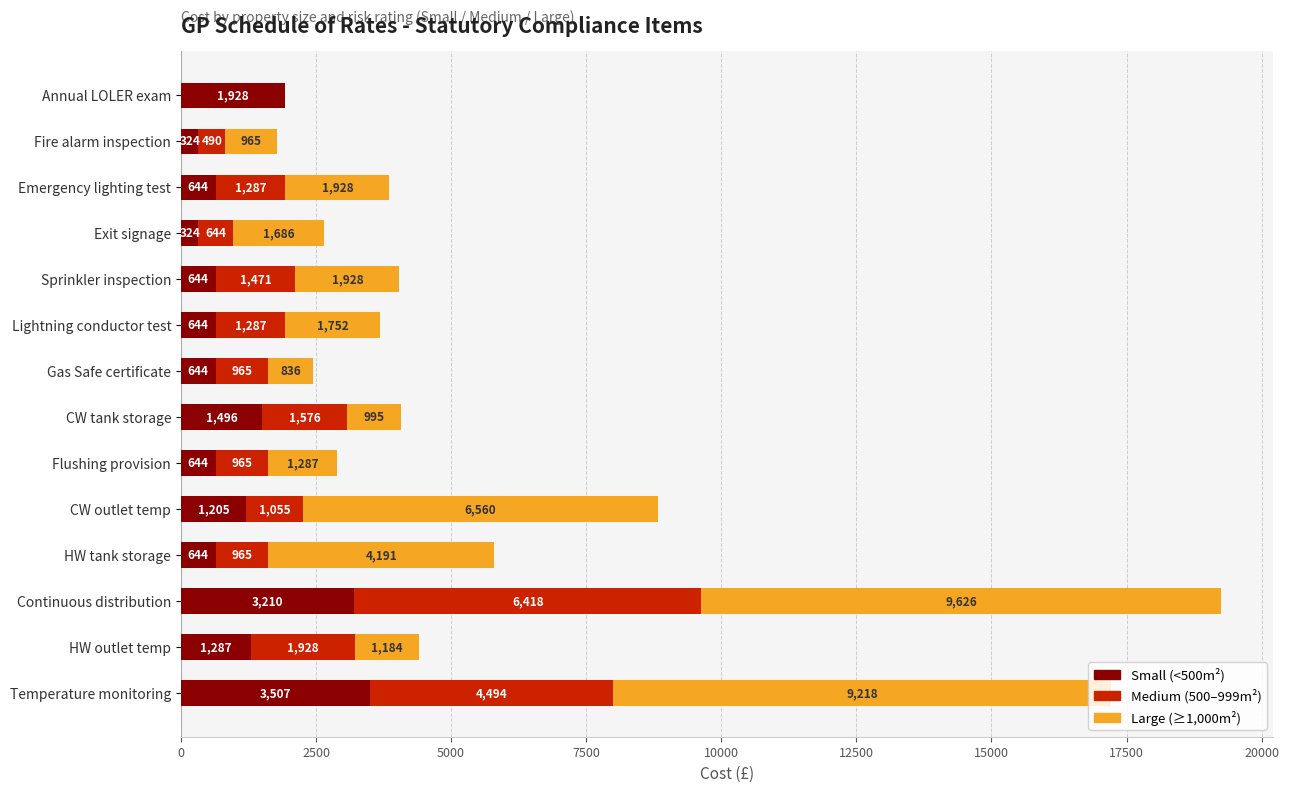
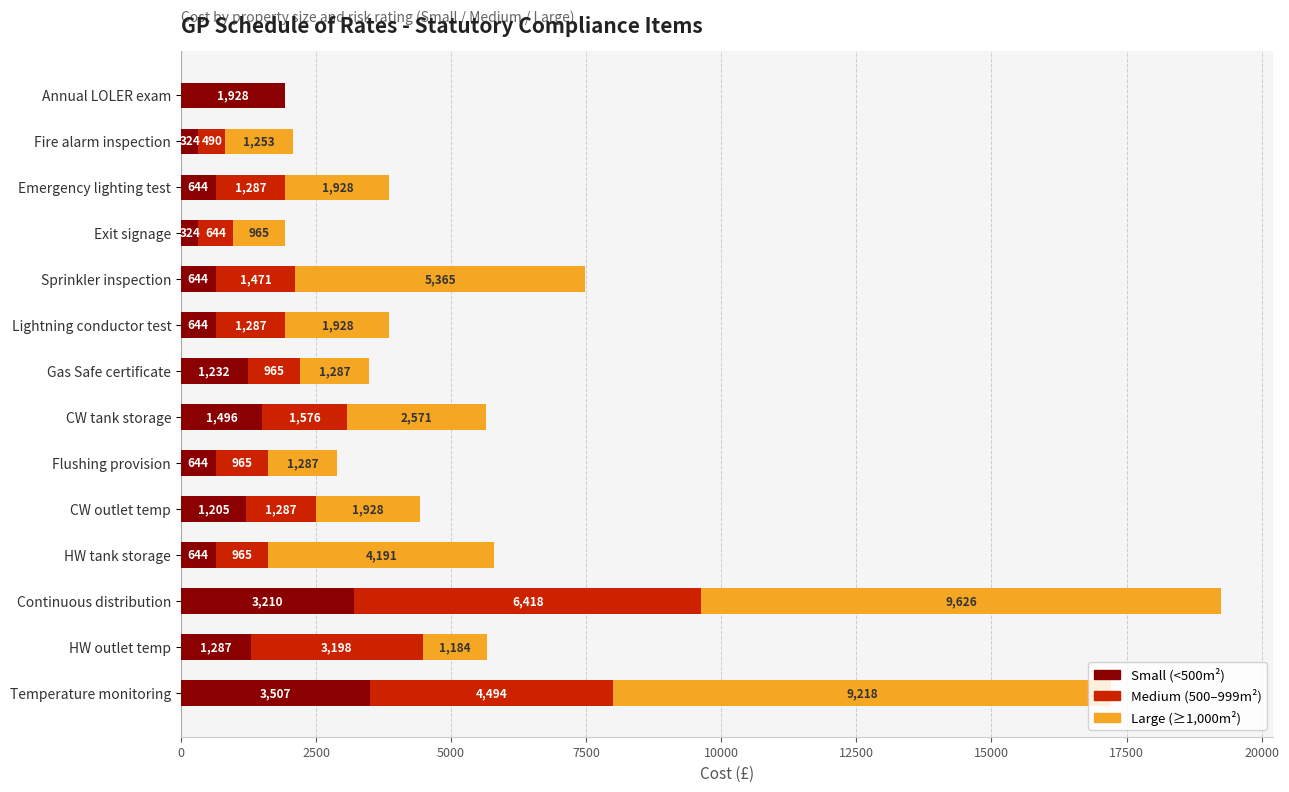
  {
    "Small (<500m²)": {
      "Annual LOLER exam": "1,928",
      "Fire alarm inspection": "324",
      "Emergency lighting test": "644",
      "Exit signage": "324",
      "Sprinkler inspection": "644",
      "Lightning conductor test": "644",
-     "Gas Safe certificate": "644",
+     "Gas Safe certificate": "1,232",
      "CW tank storage": "1,496",
      "Flushing provision": "644",
      "CW outlet temp": "1,205",
      "HW tank storage": "644",
      "Continuous distribution": "3,210",
      "HW outlet temp": "1,287",
      "Temperature monitoring": "3,507"
    },
    "Medium (500–999m²)": {
      "Fire alarm inspection": "490",
      "Emergency lighting test": "1,287",
      "Exit signage": "644",
      "Sprinkler inspection": "1,471",
      "Lightning conductor test": "1,287",
      "Gas Safe certificate": "965",
      "CW tank storage": "1,576",
      "Flushing provision": "965",
-     "CW outlet temp": "1,055",
+     "CW outlet temp": "1,287",
      "HW tank storage": "965",
      "Continuous distribution": "6,418",
-     "HW outlet temp": "1,928",
+     "HW outlet temp": "3,198",
      "Temperature monitoring": "4,494"
    },
    "Large (≥1,000m²)": {
-     "Fire alarm inspection": "965",
+     "Fire alarm inspection": "1,253",
      "Emergency lighting test": "1,928",
-     "Exit signage": "1,686",
-     "Sprinkler inspection": "1,928",
-     "Lightning conductor test": "1,752",
-     "Gas Safe certificate": "836",
-     "CW tank storage": "995",
+     "Exit signage": "965",
+     "Sprinkler inspection": "5,365",
+     "Lightning conductor test": "1,928",
+     "Gas Safe certificate": "1,287",
+     "CW tank storage": "2,571",
      "Flushing provision": "1,287",
-     "CW outlet temp": "6,560",
+     "CW outlet temp": "1,928",
      "HW tank storage": "4,191",
      "Continuous distribution": "9,626",
      "HW outlet temp": "1,184"
    }
  }
